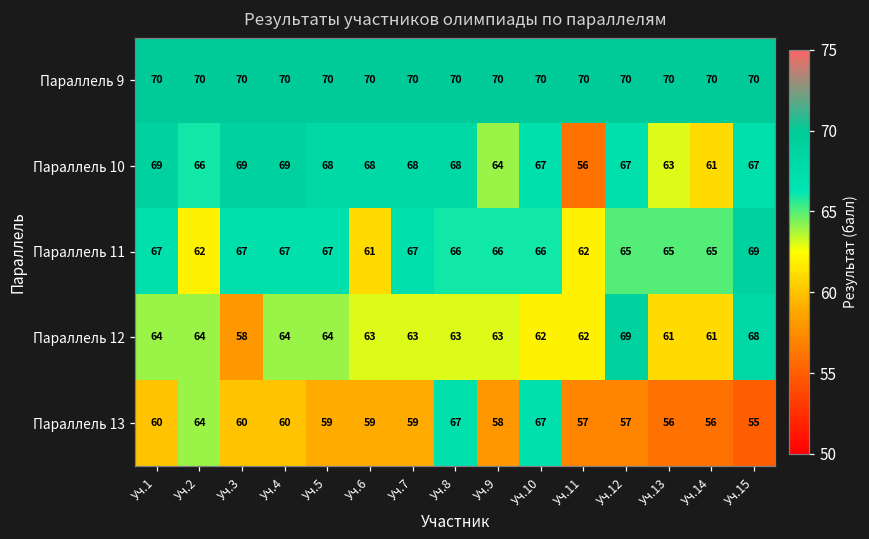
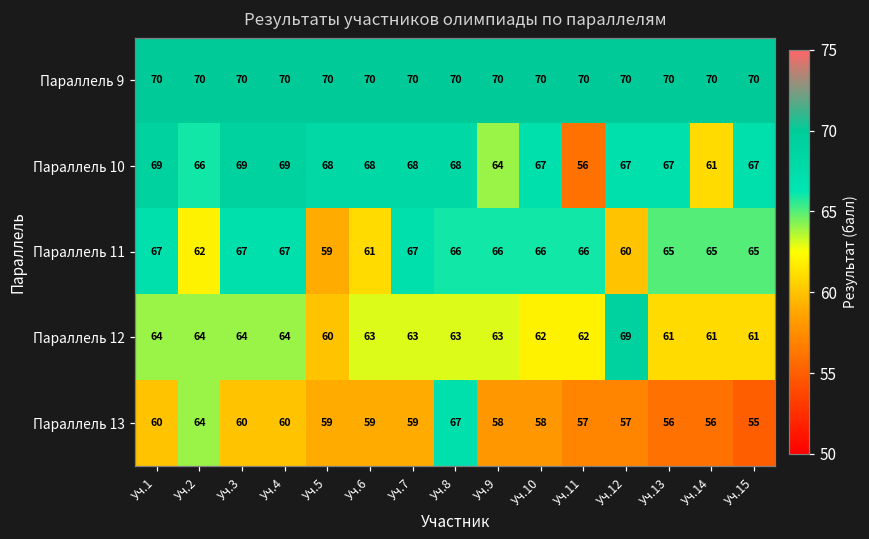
  {
    "Параллель 9": {
      "Уч.1": 70,
      "Уч.2": 70,
      "Уч.3": 70,
      "Уч.4": 70,
      "Уч.5": 70,
      "Уч.6": 70,
      "Уч.7": 70,
      "Уч.8": 70,
      "Уч.9": 70,
      "Уч.10": 70,
      "Уч.11": 70,
      "Уч.12": 70,
      "Уч.13": 70,
      "Уч.14": 70,
      "Уч.15": 70
    },
    "Параллель 10": {
      "Уч.1": 69,
      "Уч.2": 66,
      "Уч.3": 69,
      "Уч.4": 69,
      "Уч.5": 68,
      "Уч.6": 68,
      "Уч.7": 68,
      "Уч.8": 68,
      "Уч.9": 64,
      "Уч.10": 67,
      "Уч.11": 56,
      "Уч.12": 67,
-     "Уч.13": 63,
+     "Уч.13": 67,
      "Уч.14": 61,
      "Уч.15": 67
    },
    "Параллель 11": {
      "Уч.1": 67,
      "Уч.2": 62,
      "Уч.3": 67,
      "Уч.4": 67,
-     "Уч.5": 67,
+     "Уч.5": 59,
      "Уч.6": 61,
      "Уч.7": 67,
      "Уч.8": 66,
      "Уч.9": 66,
      "Уч.10": 66,
-     "Уч.11": 62,
-     "Уч.12": 65,
+     "Уч.11": 66,
+     "Уч.12": 60,
      "Уч.13": 65,
      "Уч.14": 65,
-     "Уч.15": 69
+     "Уч.15": 65
    },
    "Параллель 12": {
      "Уч.1": 64,
      "Уч.2": 64,
-     "Уч.3": 58,
+     "Уч.3": 64,
      "Уч.4": 64,
-     "Уч.5": 64,
+     "Уч.5": 60,
      "Уч.6": 63,
      "Уч.7": 63,
      "Уч.8": 63,
      "Уч.9": 63,
      "Уч.10": 62,
      "Уч.11": 62,
      "Уч.12": 69,
      "Уч.13": 61,
      "Уч.14": 61,
-     "Уч.15": 68
+     "Уч.15": 61
    },
    "Параллель 13": {
      "Уч.1": 60,
      "Уч.2": 64,
      "Уч.3": 60,
      "Уч.4": 60,
      "Уч.5": 59,
      "Уч.6": 59,
      "Уч.7": 59,
      "Уч.8": 67,
      "Уч.9": 58,
-     "Уч.10": 67,
+     "Уч.10": 58,
      "Уч.11": 57,
      "Уч.12": 57,
      "Уч.13": 56,
      "Уч.14": 56,
      "Уч.15": 55
    }
  }
